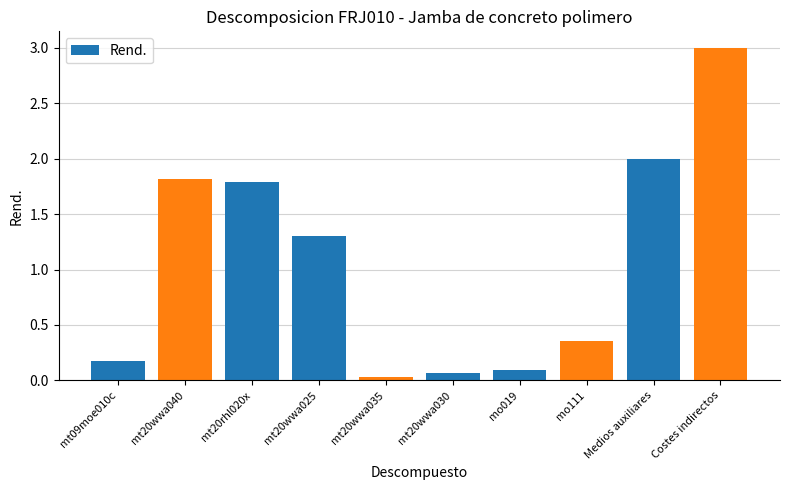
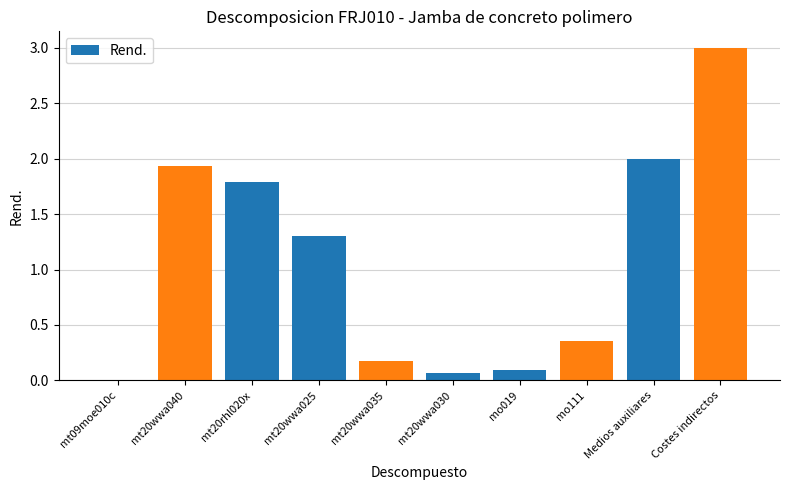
  {
-   "mt09moe010c": 0.18,
-   "mt20wwa040": 1.82,
+   "mt09moe010c": 0.00,
+   "mt20wwa040": 1.93,
    "mt20rhl020x": 1.79,
    "mt20wwa025": 1.30,
-   "mt20wwa035": 0.03,
+   "mt20wwa035": 0.17,
    "mt20wwa030": 0.06,
    "mo019": 0.09,
    "mo111": 0.36,
    "Medios auxiliares": 2.00,
    "Costes indirectos": 3.00
  }
